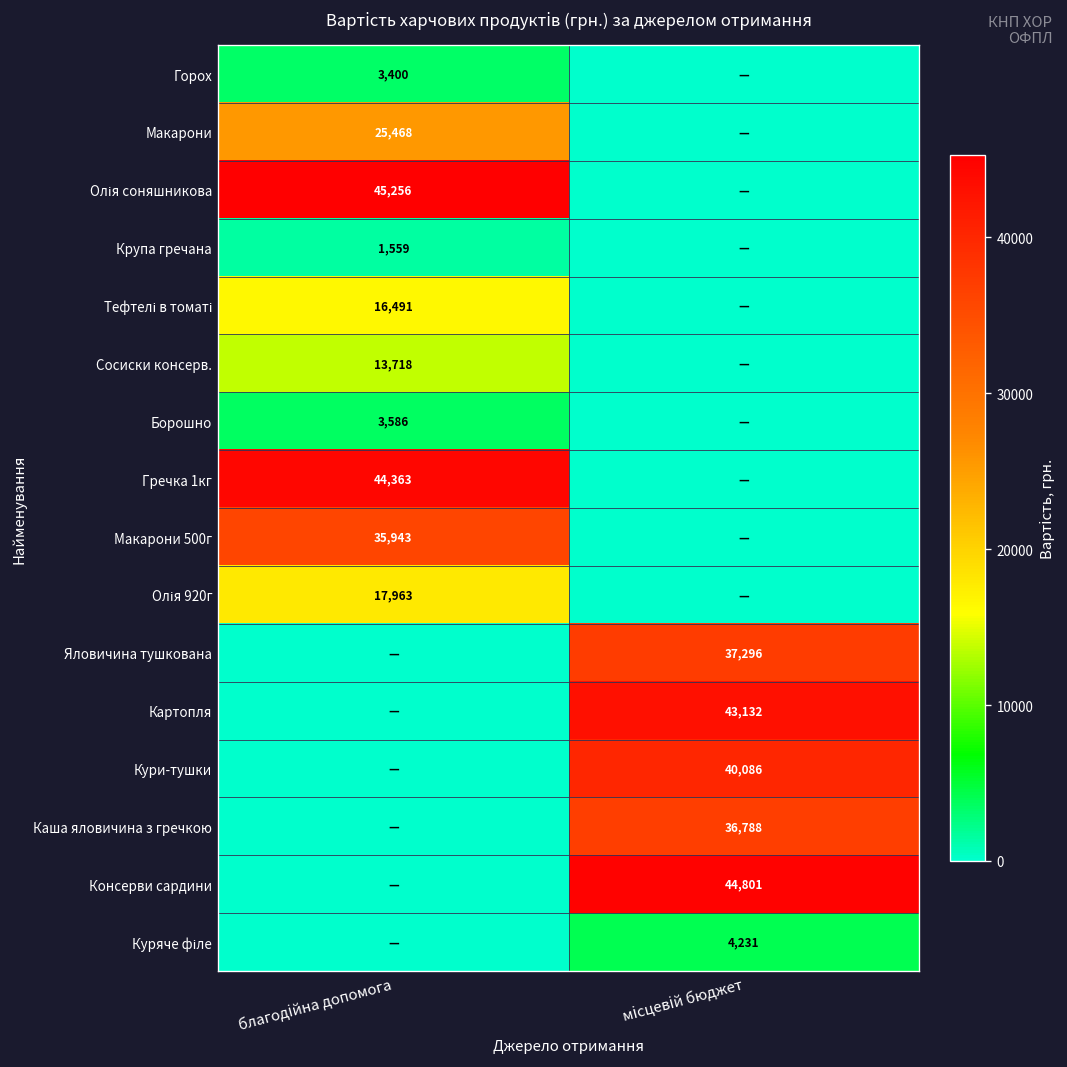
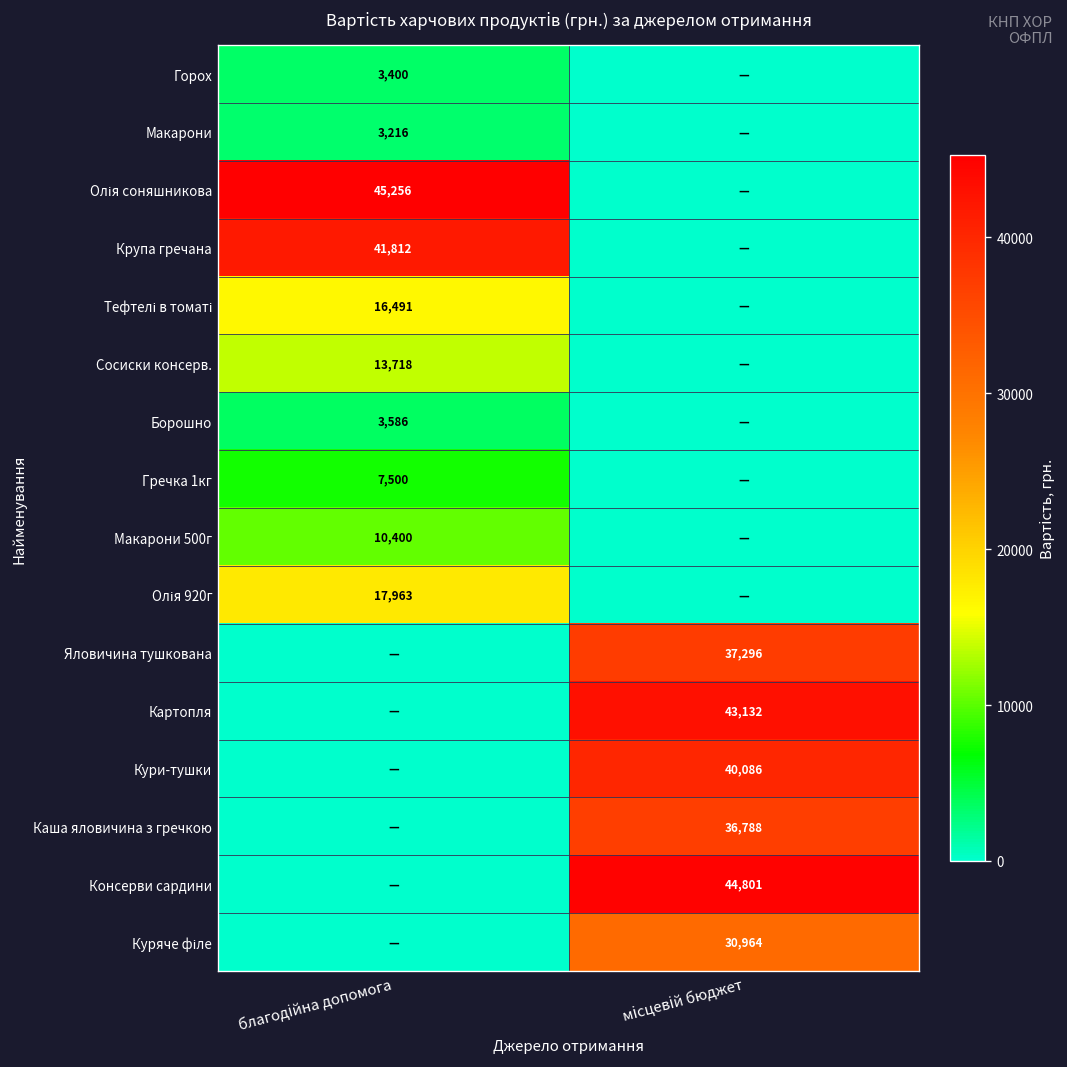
  {
    "Горох": {
      "благодійна допомога": "3,400"
    },
    "Макарони": {
-     "благодійна допомога": "25,468"
+     "благодійна допомога": "3,216"
    },
    "Олія соняшникова": {
      "благодійна допомога": "45,256"
    },
    "Крупа гречана": {
-     "благодійна допомога": "1,559"
+     "благодійна допомога": "41,812"
    },
    "Тефтелі в томаті": {
      "благодійна допомога": "16,491"
    },
    "Сосиски консерв.": {
      "благодійна допомога": "13,718"
    },
    "Борошно": {
      "благодійна допомога": "3,586"
    },
    "Гречка 1кг": {
-     "благодійна допомога": "44,363"
+     "благодійна допомога": "7,500"
    },
    "Макарони 500г": {
-     "благодійна допомога": "35,943"
+     "благодійна допомога": "10,400"
    },
    "Олія 920г": {
      "благодійна допомога": "17,963"
    },
    "Яловичина тушкована": {
      "місцевій бюджет": "37,296"
    },
    "Картопля": {
      "місцевій бюджет": "43,132"
    },
    "Кури-тушки": {
      "місцевій бюджет": "40,086"
    },
    "Каша яловичина з гречкою": {
      "місцевій бюджет": "36,788"
    },
    "Консерви сардини": {
      "місцевій бюджет": "44,801"
    },
    "Куряче філе": {
-     "місцевій бюджет": "4,231"
+     "місцевій бюджет": "30,964"
    }
  }
